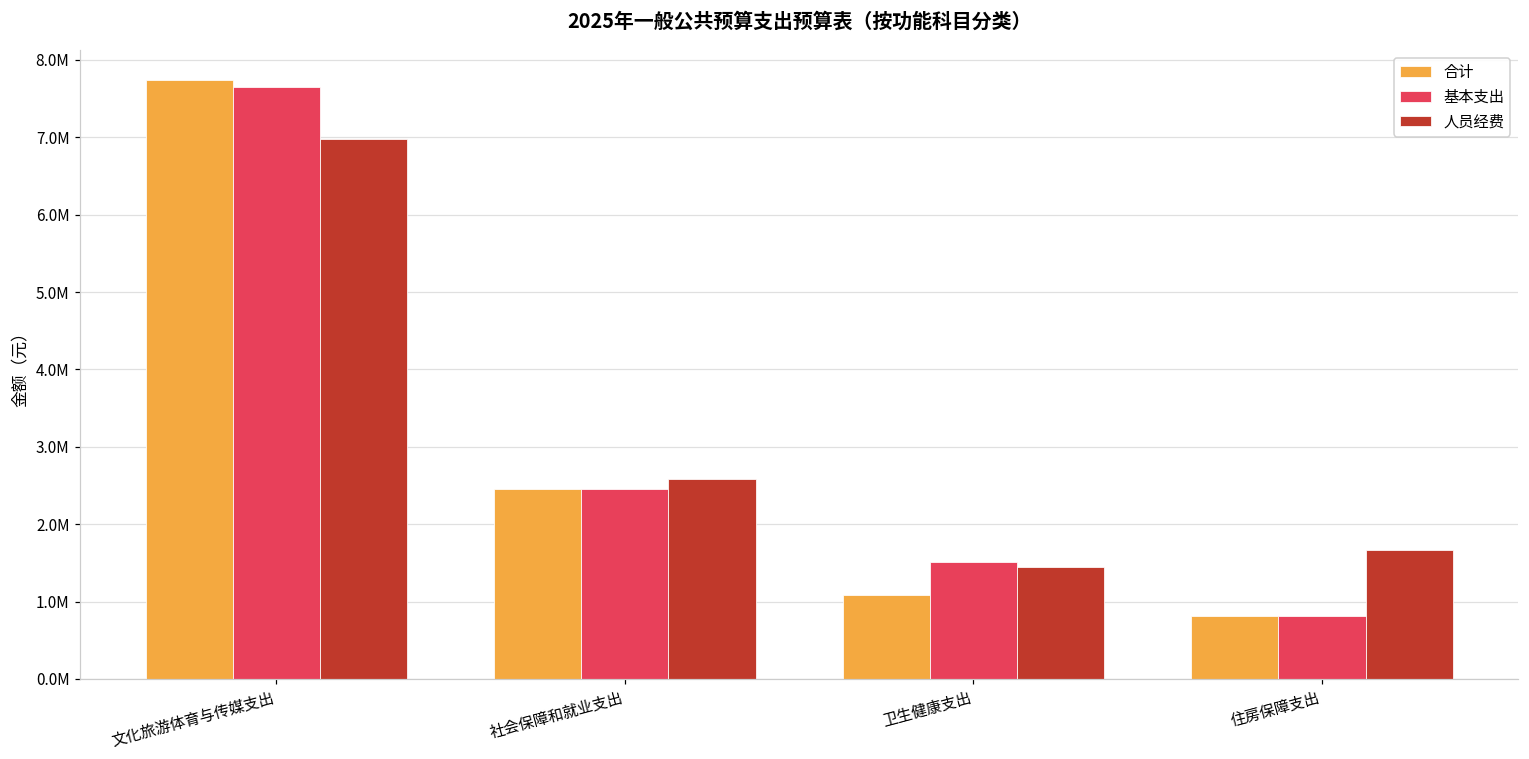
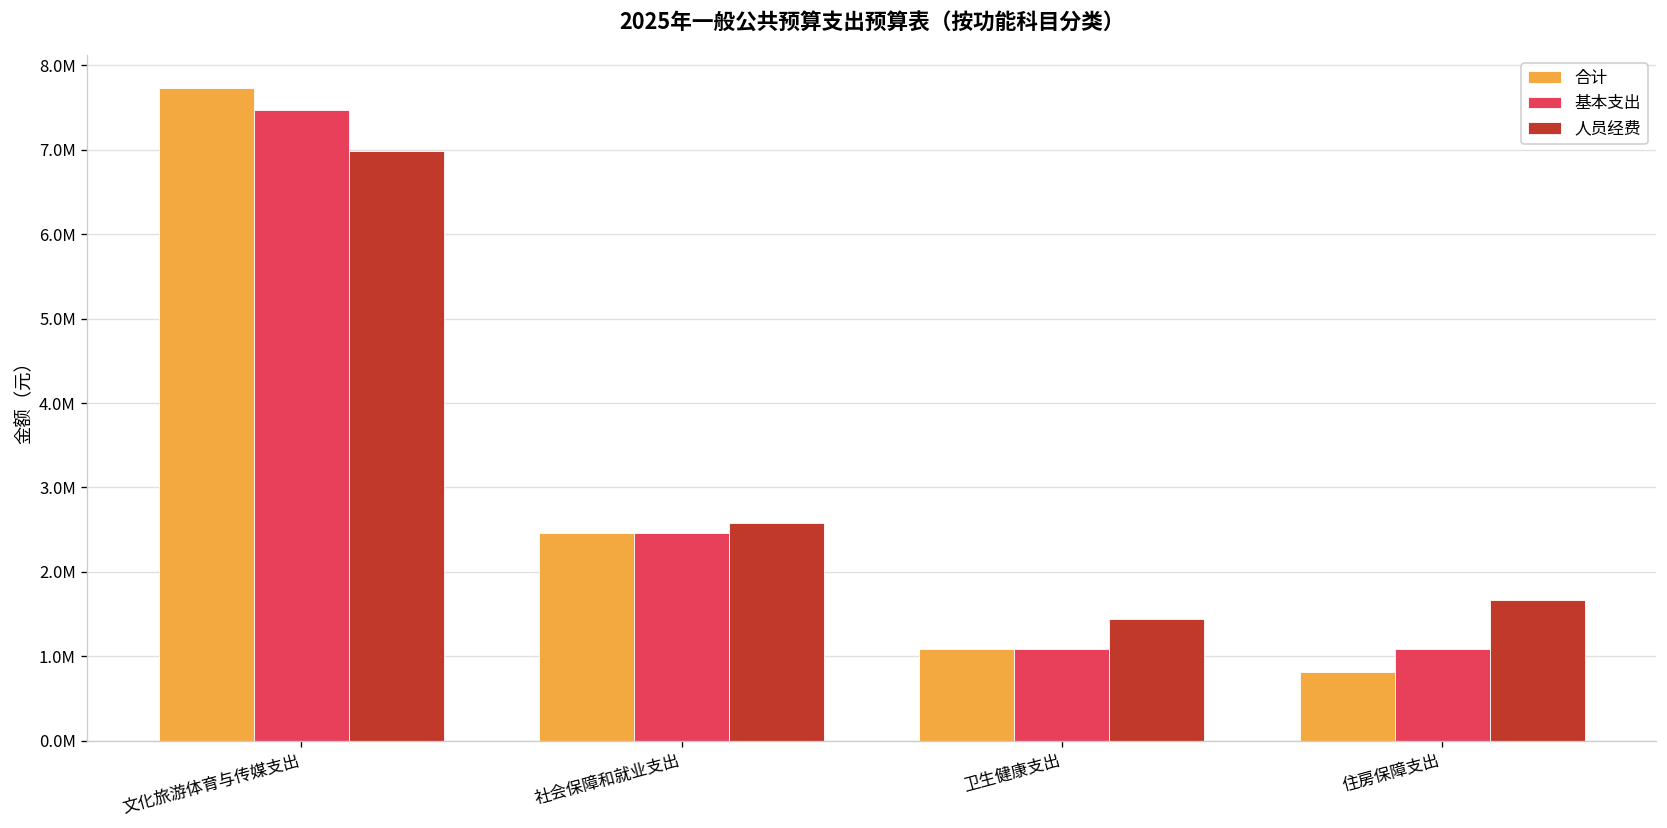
  {
    "合计": {
      "文化旅游体育与传媒支出": 7700000,
      "社会保障和就业支出": 2500000,
      "卫生健康支出": 1100000,
      "住房保障支出": 800000
    },
    "基本支出": {
-     "文化旅游体育与传媒支出": 7700000,
+     "文化旅游体育与传媒支出": 7500000,
      "社会保障和就业支出": 2500000,
-     "卫生健康支出": 1500000,
-     "住房保障支出": 800000
+     "卫生健康支出": 1100000,
+     "住房保障支出": 1100000
    },
    "人员经费": {
      "文化旅游体育与传媒支出": 7000000,
      "社会保障和就业支出": 2600000,
      "卫生健康支出": 1400000,
      "住房保障支出": 1700000
    }
  }
